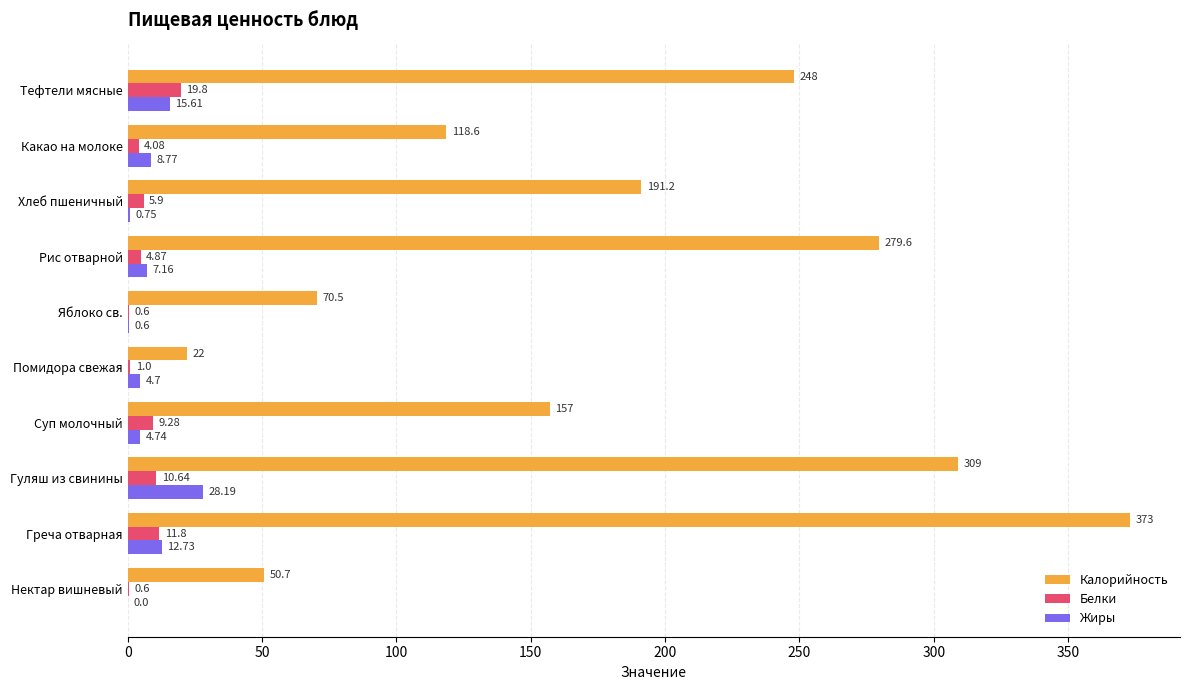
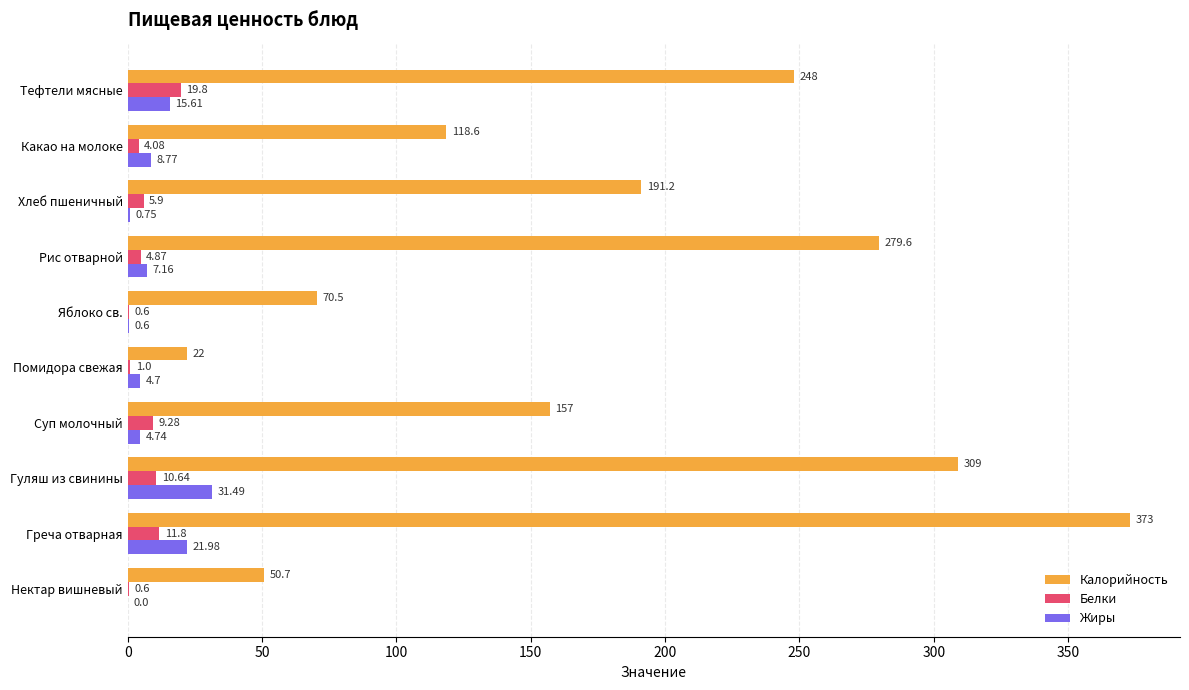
  {
    "Калорийность": {
      "Тефтели мясные": 248,
      "Какао на молоке": 118.6,
      "Хлеб пшеничный": 191.2,
      "Рис отварной": 279.6,
      "Яблоко св.": 70.5,
      "Помидора свежая": 22,
      "Суп молочный": 157,
      "Гуляш из свинины": 309,
      "Греча отварная": 373,
      "Нектар вишневый": 50.7
    },
    "Белки": {
      "Тефтели мясные": 19.8,
      "Какао на молоке": 4.08,
      "Хлеб пшеничный": 5.9,
      "Рис отварной": 4.87,
      "Яблоко св.": 0.6,
      "Помидора свежая": 1.0,
      "Суп молочный": 9.28,
      "Гуляш из свинины": 10.64,
      "Греча отварная": 11.8,
      "Нектар вишневый": 0.6
    },
    "Жиры": {
      "Тефтели мясные": 15.61,
      "Какао на молоке": 8.77,
      "Хлеб пшеничный": 0.75,
      "Рис отварной": 7.16,
      "Яблоко св.": 0.6,
      "Помидора свежая": 4.7,
      "Суп молочный": 4.74,
-     "Гуляш из свинины": 28.19,
-     "Греча отварная": 12.73,
+     "Гуляш из свинины": 31.49,
+     "Греча отварная": 21.98,
      "Нектар вишневый": 0.0
    }
  }
